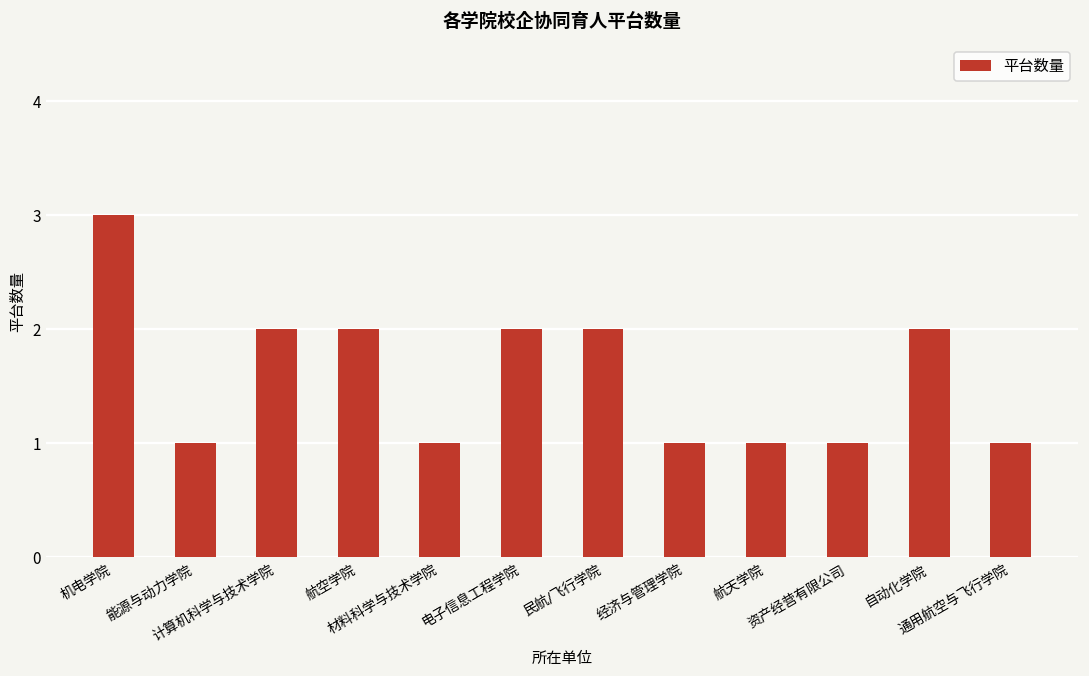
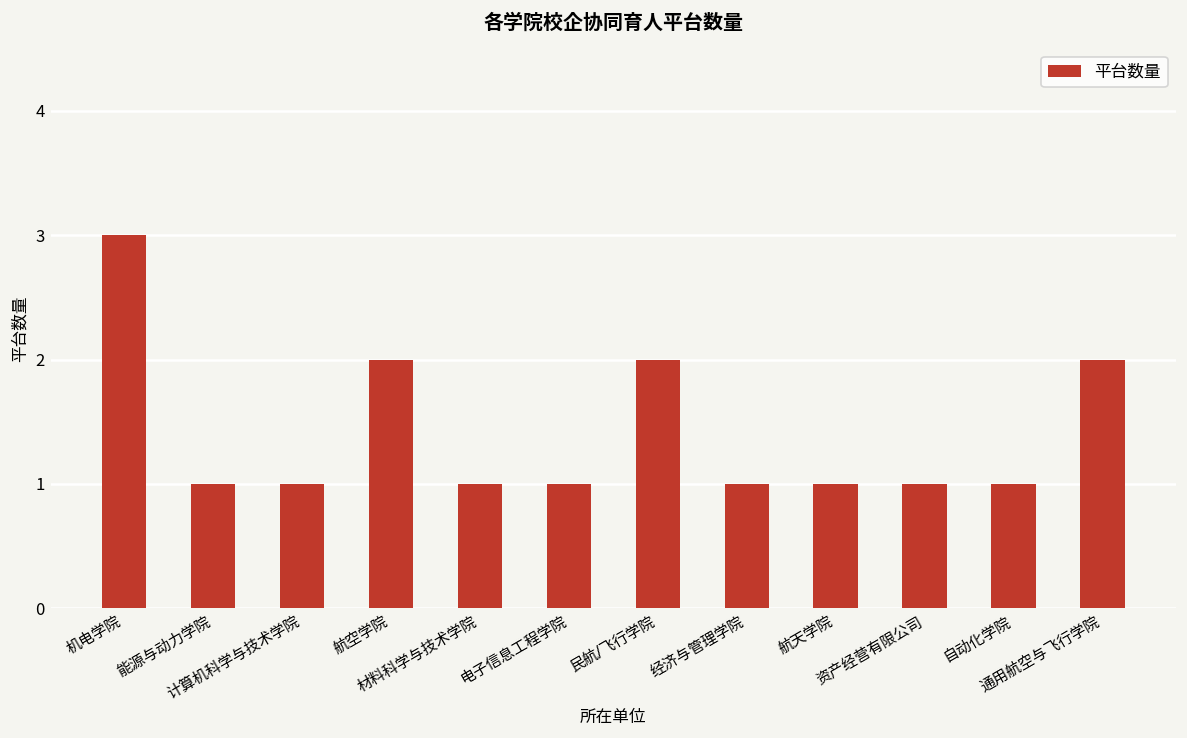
  {
    "机电学院": 3,
    "能源与动力学院": 1,
-   "计算机科学与技术学院": 2,
+   "计算机科学与技术学院": 1,
    "航空学院": 2,
    "材料科学与技术学院": 1,
-   "电子信息工程学院": 2,
+   "电子信息工程学院": 1,
    "民航/飞行学院": 2,
    "经济与管理学院": 1,
    "航天学院": 1,
    "资产经营有限公司": 1,
-   "自动化学院": 2,
-   "通用航空与飞行学院": 1
+   "自动化学院": 1,
+   "通用航空与飞行学院": 2
  }
